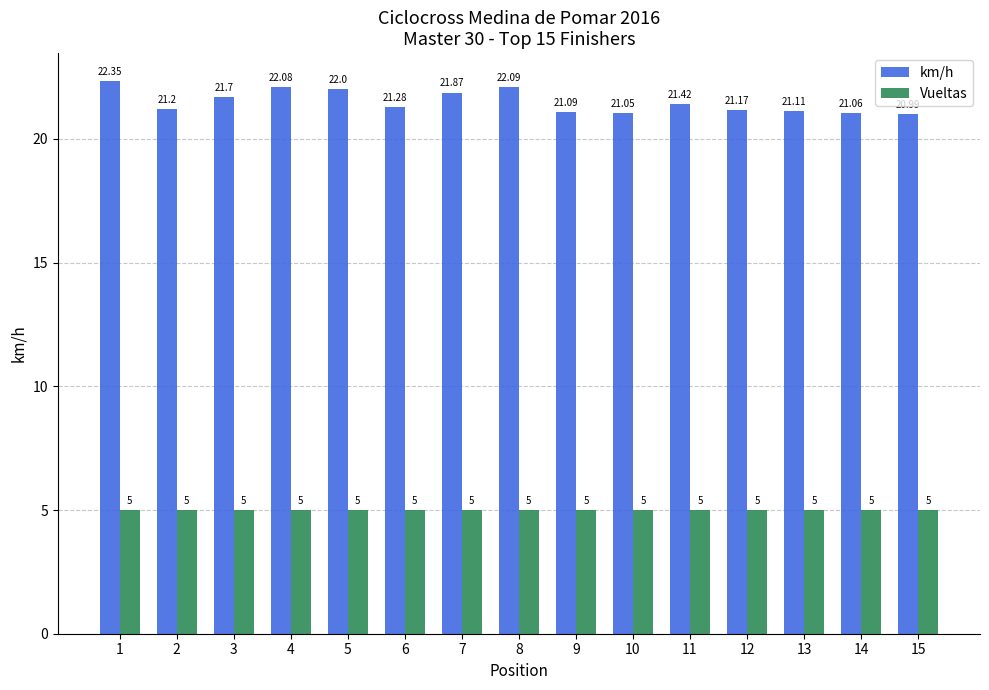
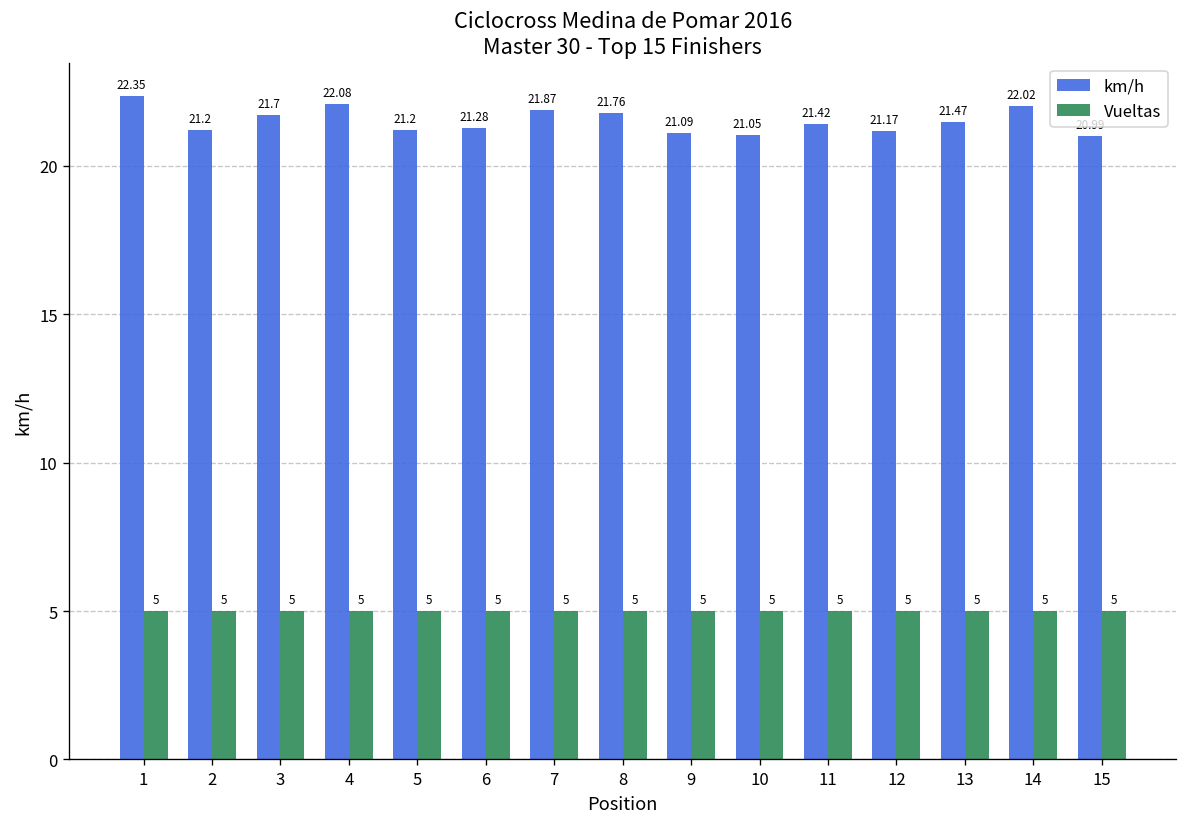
  {
    "km/h": {
      "1": 22.35,
      "2": 21.2,
      "3": 21.7,
      "4": 22.08,
-     "5": 22.0,
+     "5": 21.2,
      "6": 21.28,
      "7": 21.87,
-     "8": 22.09,
+     "8": 21.76,
      "9": 21.09,
      "10": 21.05,
      "11": 21.42,
      "12": 21.17,
-     "13": 21.11,
-     "14": 21.06
+     "13": 21.47,
+     "14": 22.02
    },
    "Vueltas": {
      "1": 5,
      "2": 5,
      "3": 5,
      "4": 5,
      "5": 5,
      "6": 5,
      "7": 5,
      "8": 5,
      "9": 5,
      "10": 5,
      "11": 5,
      "12": 5,
      "13": 5,
      "14": 5,
      "15": 5
    }
  }
